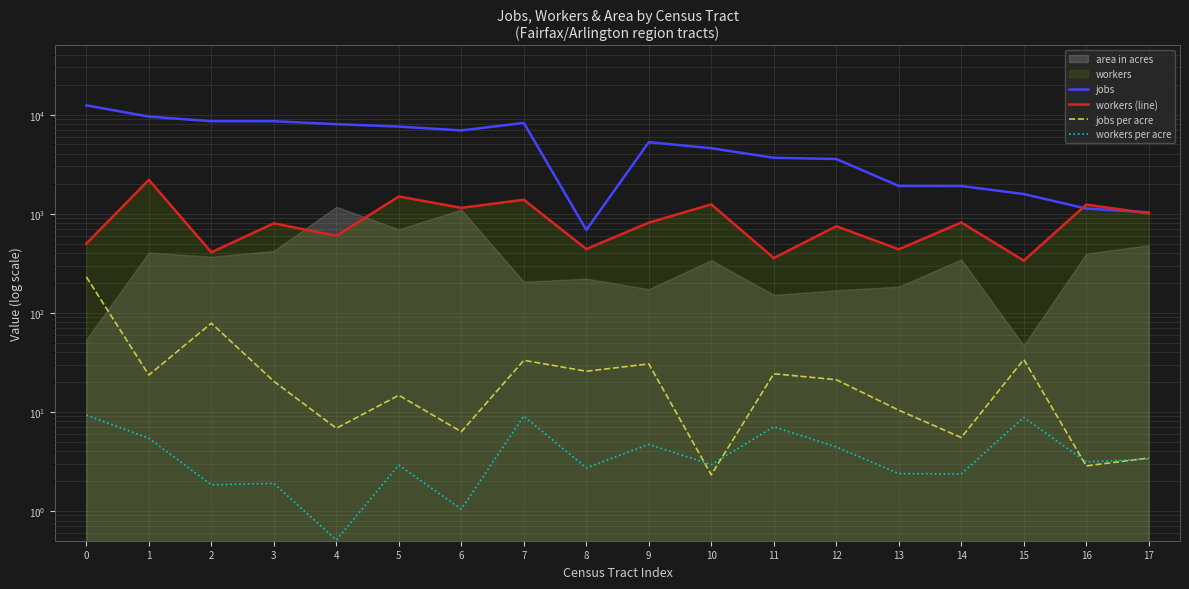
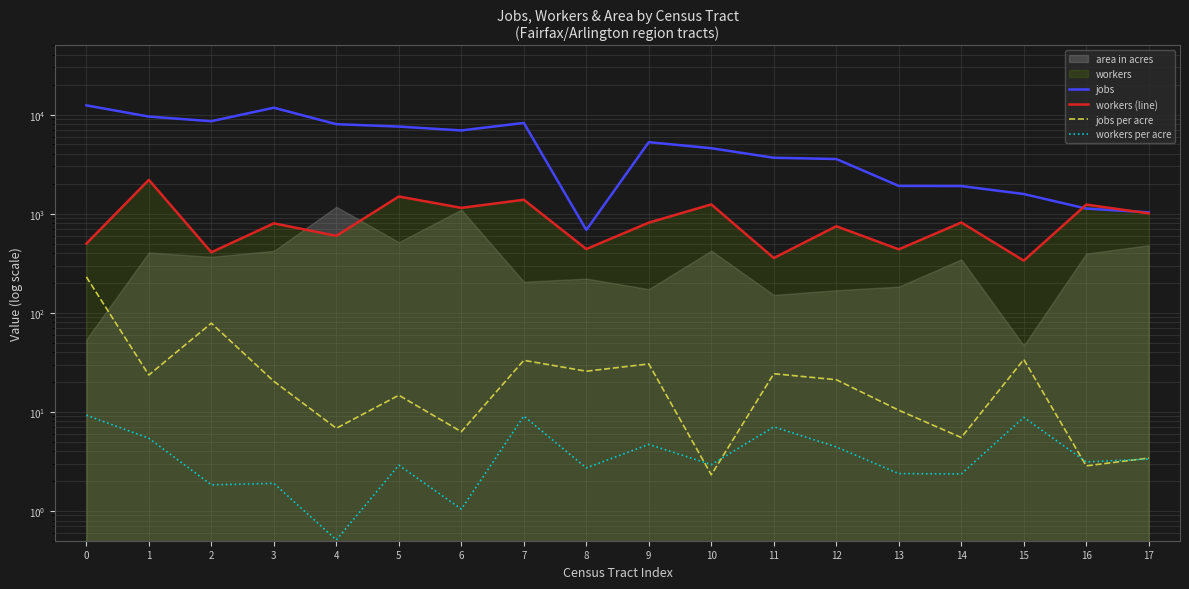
  {
    "jobs": {
      "0": 12000,
      "1": 10000,
      "2": 9000,
-     "3": 9000,
+     "3": 12000,
      "4": 8000,
      "5": 8000,
      "6": 7000,
      "7": 8000,
      "8": 700,
      "9": 5000,
      "10": 5000,
      "11": 3700,
      "12": 3600,
      "13": 1900,
      "14": 1900,
      "15": 1600,
      "16": 1100
    },
    "area in acres": {
      "0": 50,
      "1": 410,
      "2": 370,
      "3": 420,
      "4": 1200,
-     "5": 700,
+     "5": 500,
      "7": 210,
      "8": 220,
      "9": 170,
-     "10": 340,
+     "10": 420,
      "11": 150,
      "12": 170,
      "13": 180,
      "14": 350,
      "15": 50,
      "16": 400,
      "17": 500
    },
    "workers": {
      "0": 500,
      "1": 2200,
      "2": 410,
      "3": 800,
      "4": 600,
      "5": 1500,
      "7": 1400,
      "8": 400,
      "9": 800,
      "10": 1200,
      "11": 360,
      "12": 700,
      "13": 400,
      "14": 800,
      "15": 340,
      "16": 1200
    },
    "jobs per acre": {
      "0": 230,
      "1": 24,
      "2": 80,
      "3": 20,
      "4": 7,
      "5": 15,
      "6": 6,
      "7": 33,
      "8": 26,
      "9": 30,
      "10": 2.3,
      "11": 24,
      "12": 21,
      "13": 10,
      "14": 6,
      "15": 34,
      "16": 3
    },
    "workers per acre": {
      "0": 9,
      "1": 5,
      "2": 1.8,
      "3": 2,
      "4": 0.5,
      "5": 3,
      "6": 1,
      "7": 9,
      "8": 2.7,
      "9": 5,
      "10": 3,
      "11": 7,
      "12": 4,
      "13": 2.4,
      "14": 2.4,
      "15": 9,
      "16": 3
    }
  }
